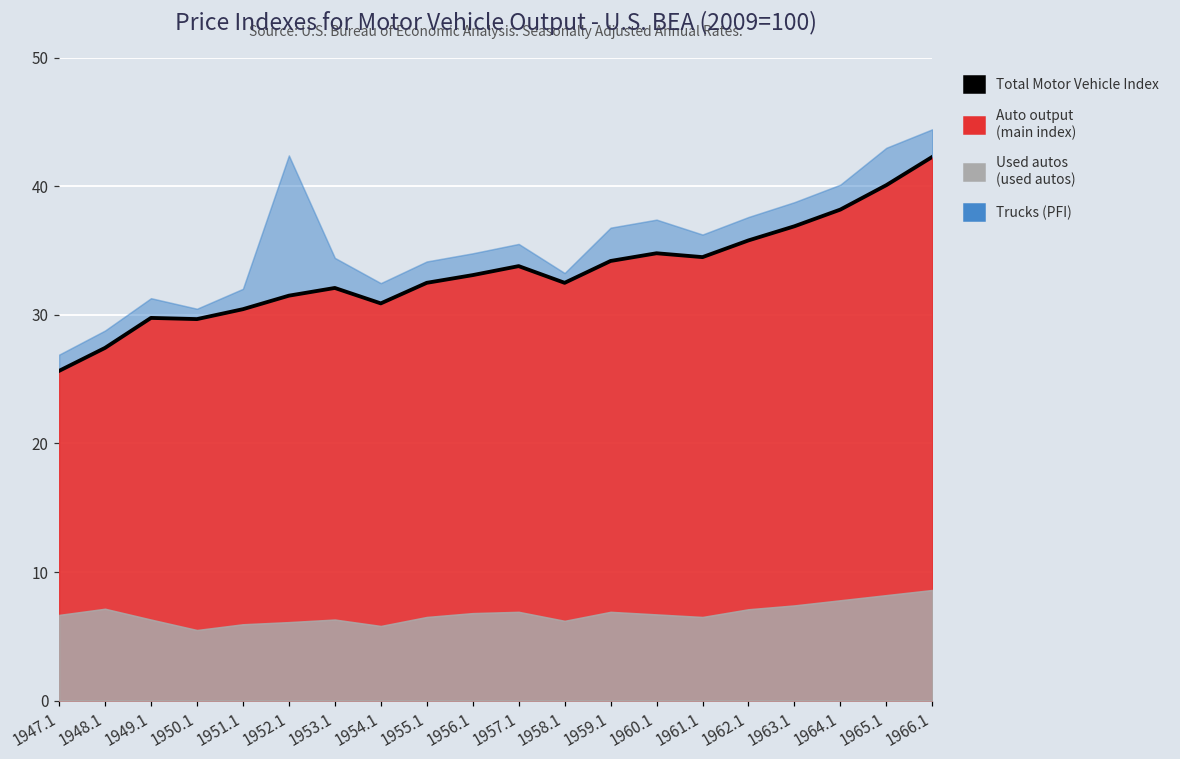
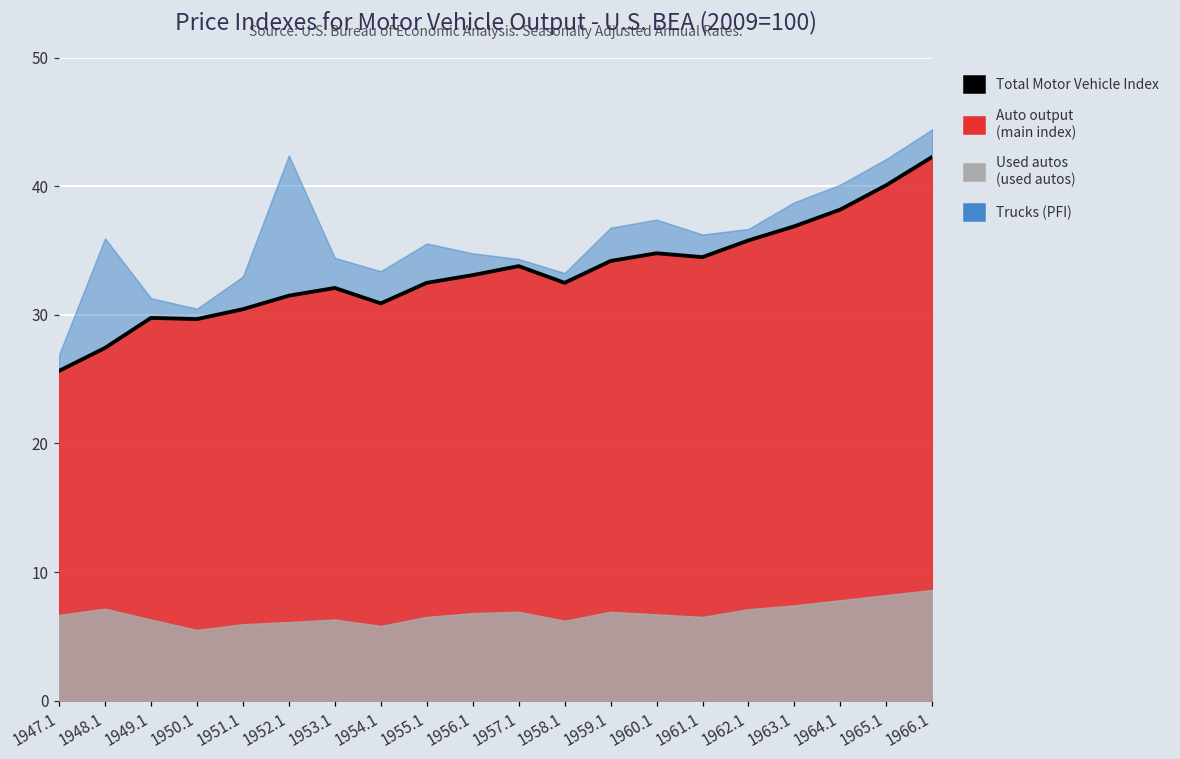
  {
    "Trucks (PFI)": {
      "1947.1": 1.3,
-     "1948.1": 1.3,
+     "1948.1": 8.5,
      "1949.1": 1.5,
      "1950.1": 0.8,
-     "1951.1": 1.6,
+     "1951.1": 2.5,
      "1952.1": 10.9,
      "1953.1": 2.3,
-     "1954.1": 1.6,
-     "1955.1": 1.7,
+     "1954.1": 2.5,
+     "1955.1": 3.1,
      "1956.1": 1.7,
-     "1957.1": 1.7,
+     "1957.1": 0.5,
      "1958.1": 0.8,
      "1959.1": 2.6,
      "1960.1": 2.6,
      "1961.1": 1.8,
-     "1962.1": 1.8,
+     "1962.1": 0.9,
      "1963.1": 1.9,
      "1964.1": 1.9,
-     "1965.1": 2.9,
+     "1965.1": 2.0,
      "1966.1": 2.1
    }
  }
